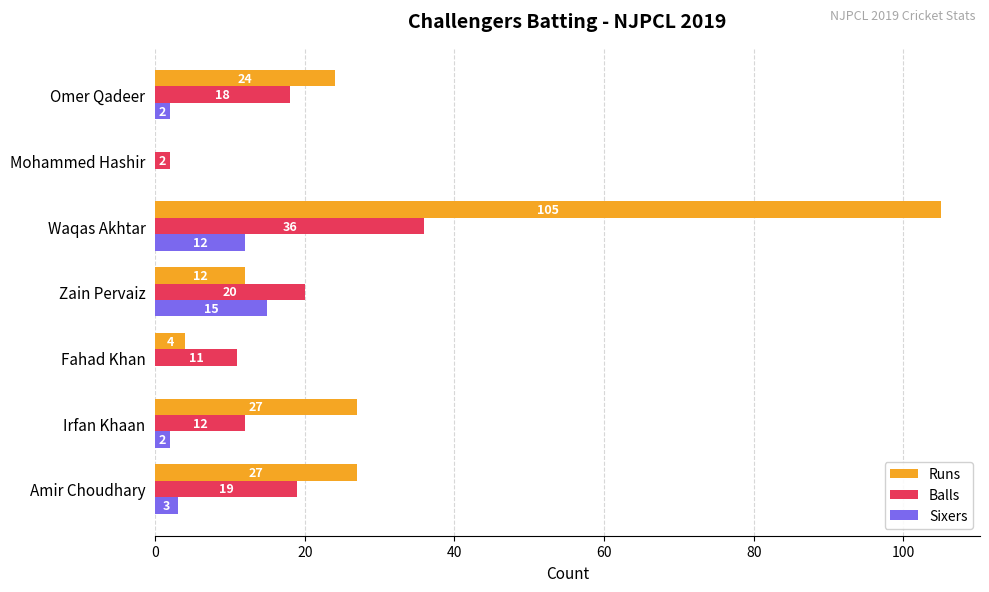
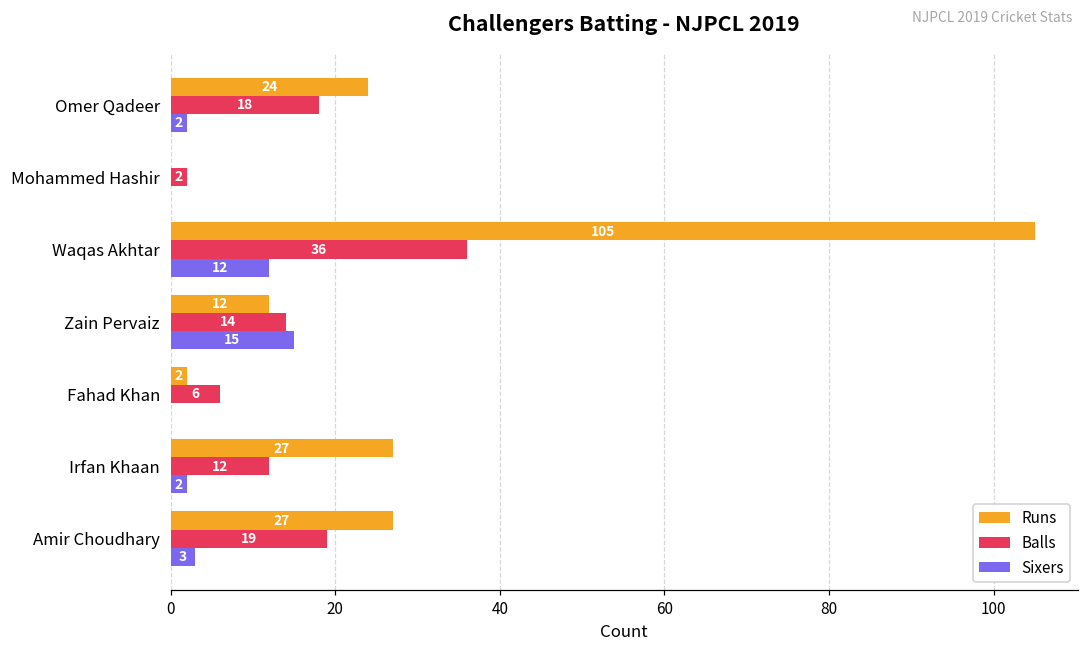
  {
    "Runs": {
      "Omer Qadeer": 24,
      "Waqas Akhtar": 105,
      "Zain Pervaiz": 12,
-     "Fahad Khan": 4,
+     "Fahad Khan": 2,
      "Irfan Khaan": 27,
      "Amir Choudhary": 27
    },
    "Balls": {
      "Omer Qadeer": 18,
      "Mohammed Hashir": 2,
      "Waqas Akhtar": 36,
-     "Zain Pervaiz": 20,
-     "Fahad Khan": 11,
+     "Zain Pervaiz": 14,
+     "Fahad Khan": 6,
      "Irfan Khaan": 12,
      "Amir Choudhary": 19
    },
    "Sixers": {
      "Omer Qadeer": 2,
      "Waqas Akhtar": 12,
      "Zain Pervaiz": 15,
      "Irfan Khaan": 2,
      "Amir Choudhary": 3
    }
  }
